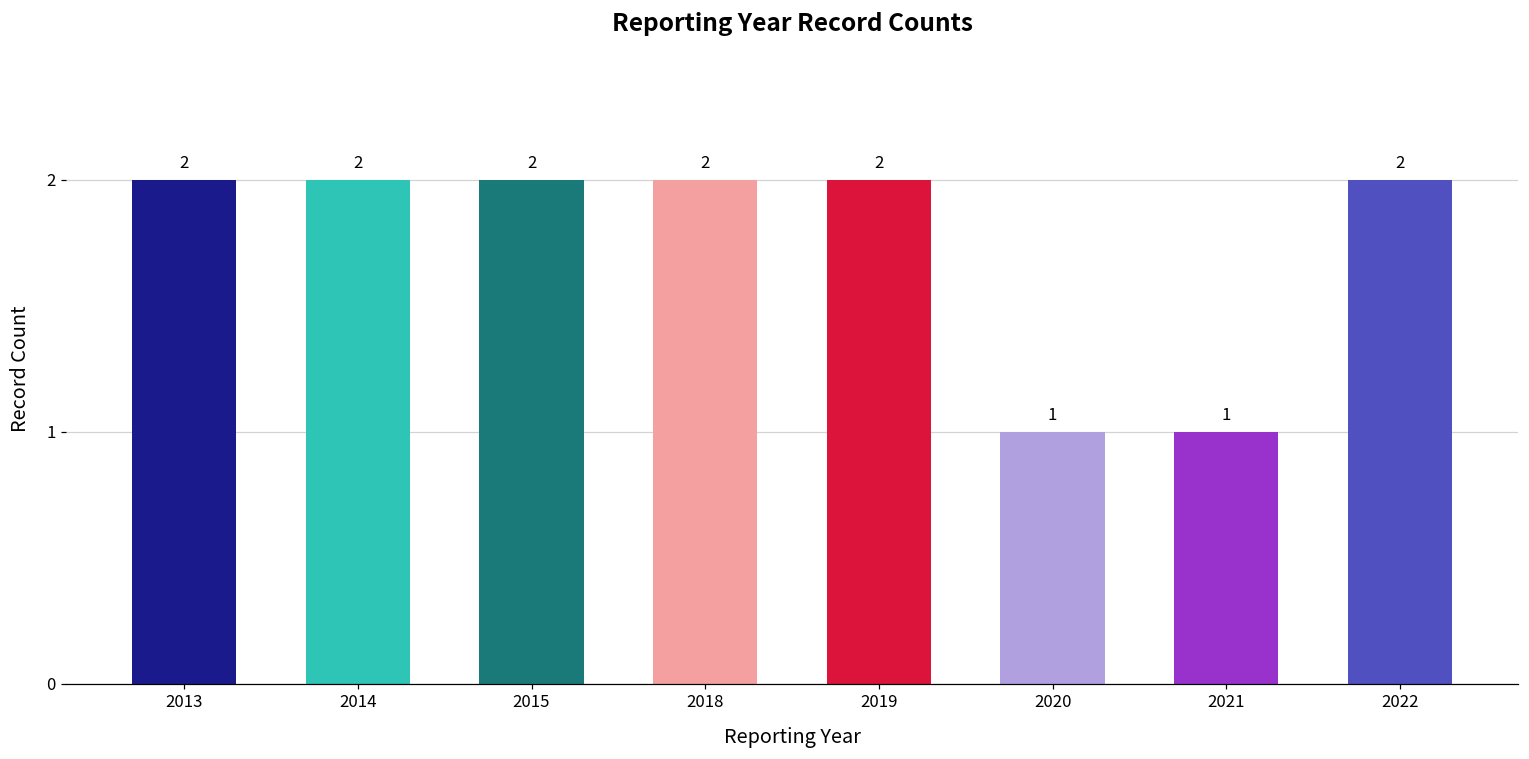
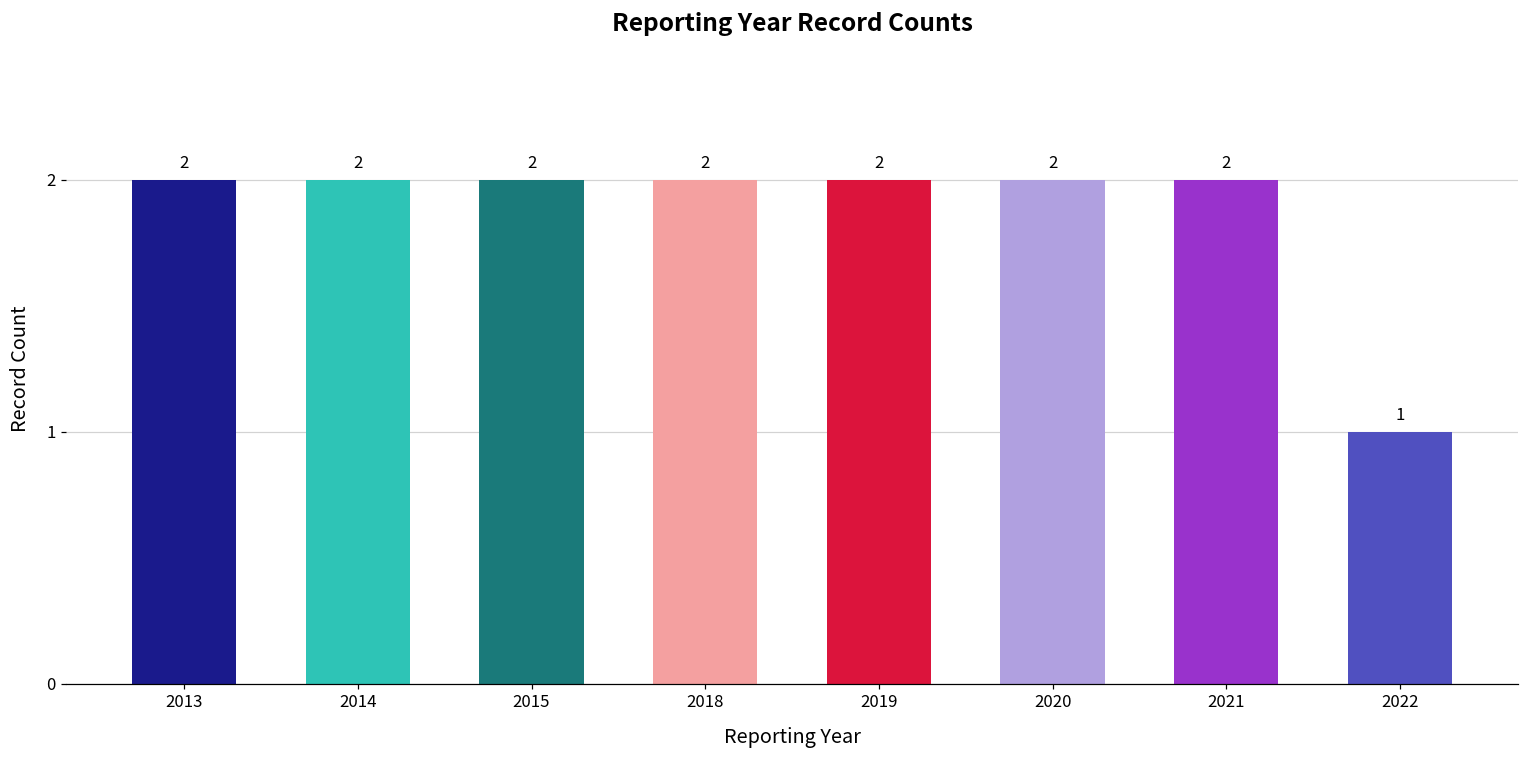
  {
    "2013": 2,
    "2014": 2,
    "2015": 2,
    "2018": 2,
    "2019": 2,
-   "2020": 1,
-   "2021": 1,
-   "2022": 2
+   "2020": 2,
+   "2021": 2,
+   "2022": 1
  }
